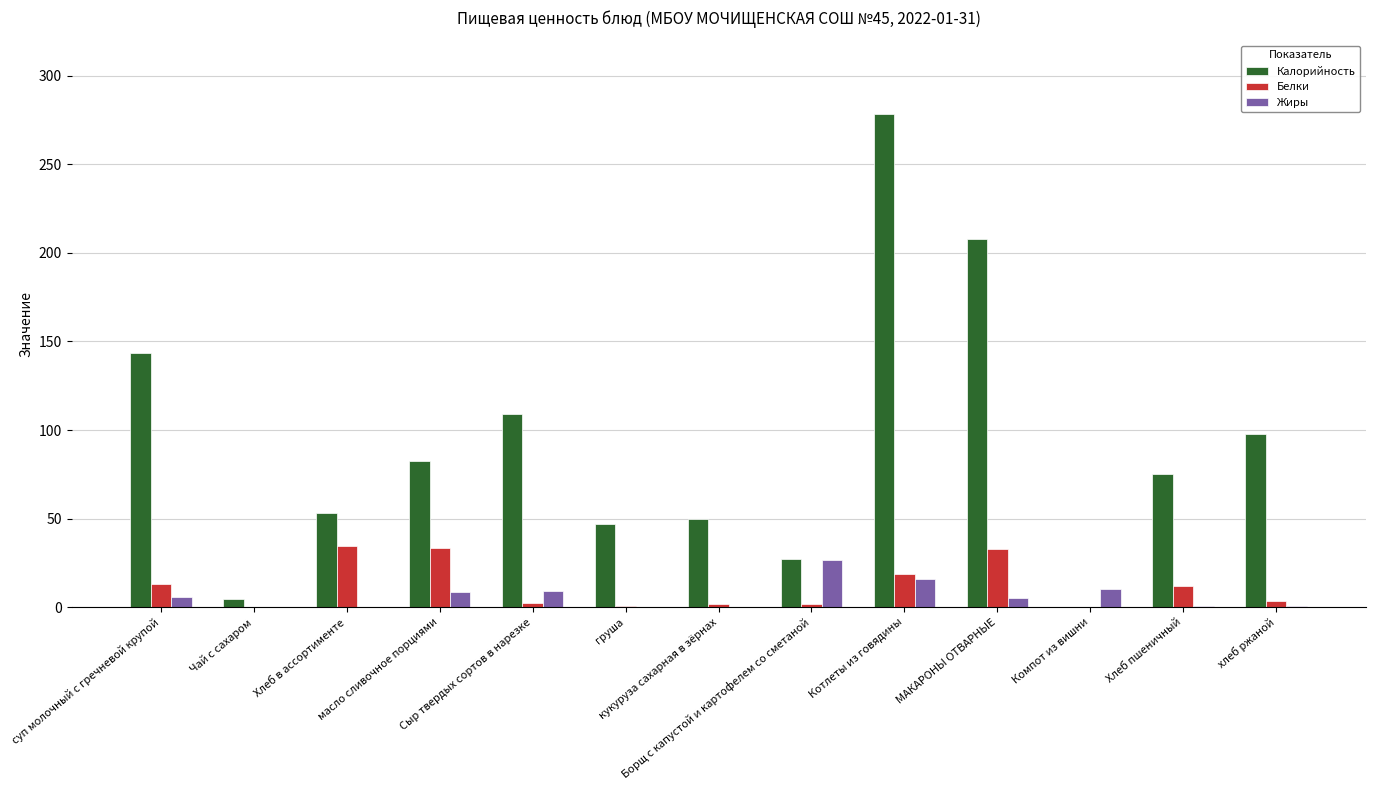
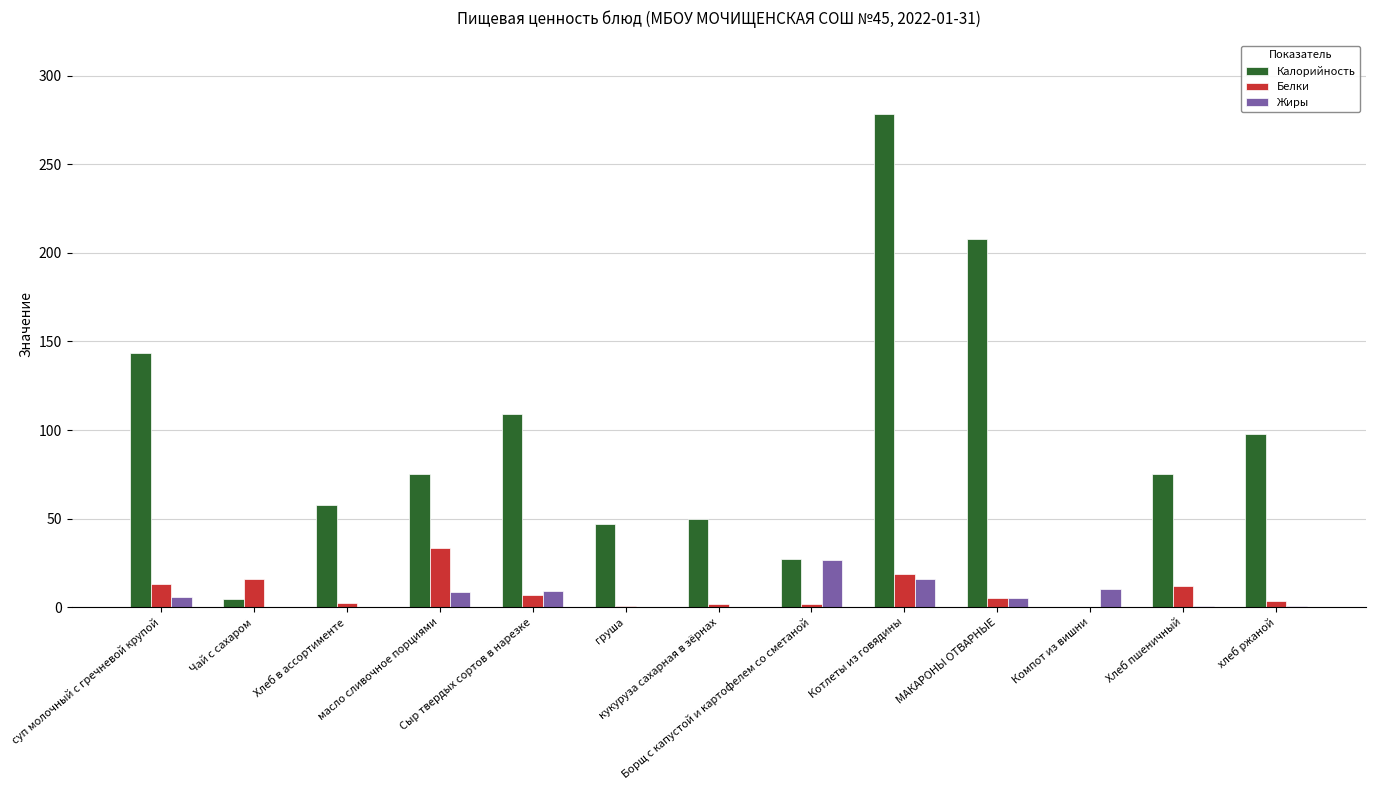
  {
    "Калорийность": {
      "суп молочный с гречневой крупой": 144,
      "Чай с сахаром": 5,
-     "Хлеб в ассортименте": 53,
-     "масло сливочное порциями": 83,
+     "Хлеб в ассортименте": 58,
+     "масло сливочное порциями": 75,
      "Сыр твердых сортов в нарезке": 109,
      "груша": 47,
      "кукуруза сахарная в зёрнах": 50,
      "Борщ с капустой и картофелем со сметаной": 27,
      "Котлеты из говядины": 279,
      "МАКАРОНЫ ОТВАРНЫЕ": 208,
      "Хлеб пшеничный": 75,
      "хлеб ржаной": 98
    },
    "Белки": {
      "суп молочный с гречневой крупой": 13,
-     "Чай с сахаром": 0,
-     "Хлеб в ассортименте": 35,
+     "Чай с сахаром": 16,
+     "Хлеб в ассортименте": 2,
      "масло сливочное порциями": 33,
-     "Сыр твердых сортов в нарезке": 3,
+     "Сыр твердых сортов в нарезке": 7,
      "кукуруза сахарная в зёрнах": 2,
      "Борщ с капустой и картофелем со сметаной": 2,
      "Котлеты из говядины": 19,
-     "МАКАРОНЫ ОТВАРНЫЕ": 33,
+     "МАКАРОНЫ ОТВАРНЫЕ": 5,
      "Компот из вишни": 0,
      "Хлеб пшеничный": 12,
      "хлеб ржаной": 3
    },
    "Жиры": {
      "суп молочный с гречневой крупой": 6,
      "Чай с сахаром": 0,
      "масло сливочное порциями": 8,
      "Сыр твердых сортов в нарезке": 9,
      "кукуруза сахарная в зёрнах": 0,
      "Борщ с капустой и картофелем со сметаной": 27,
      "Котлеты из говядины": 16,
      "МАКАРОНЫ ОТВАРНЫЕ": 5,
      "Компот из вишни": 11
    }
  }
